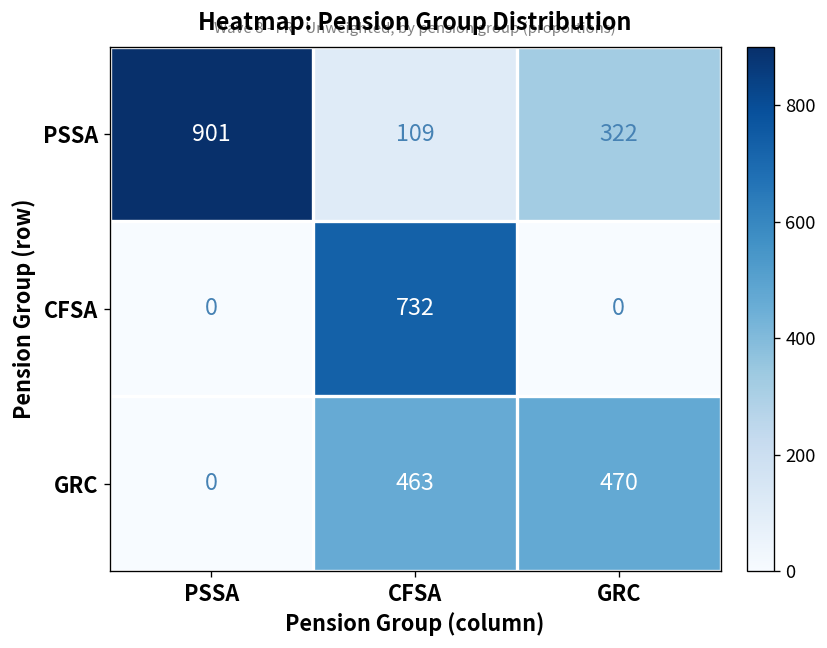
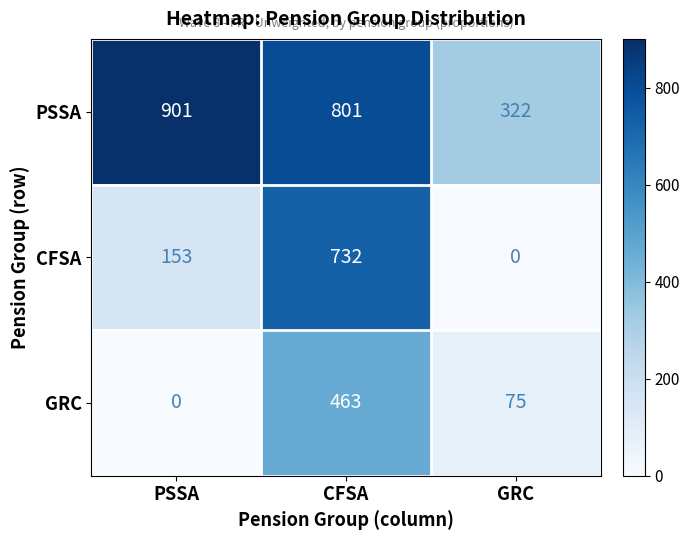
  {
    "PSSA": {
      "PSSA": 901,
-     "CFSA": 109,
+     "CFSA": 801,
      "GRC": 322
    },
    "CFSA": {
-     "PSSA": 0,
+     "PSSA": 153,
      "CFSA": 732,
      "GRC": 0
    },
    "GRC": {
      "PSSA": 0,
      "CFSA": 463,
-     "GRC": 470
+     "GRC": 75
    }
  }
